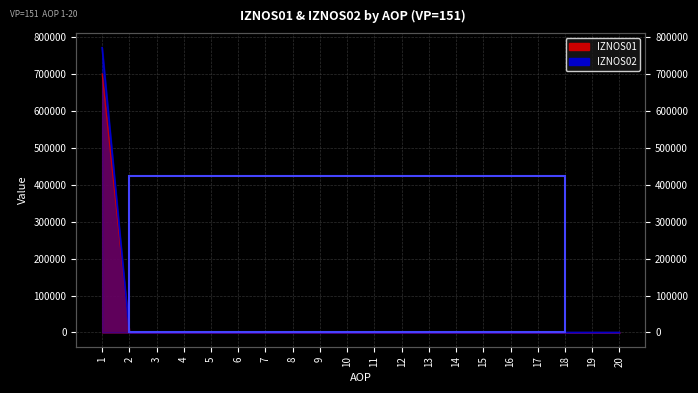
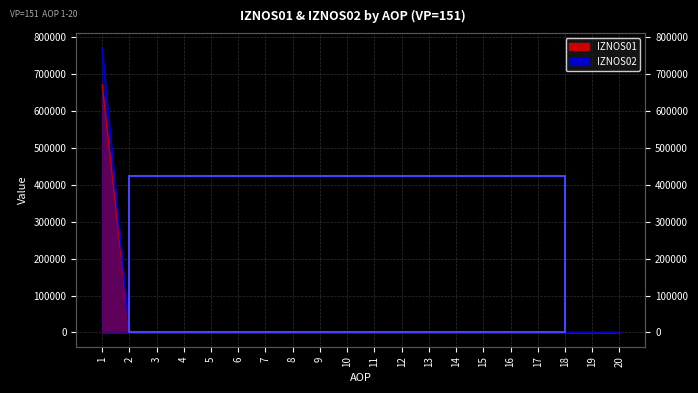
  {
    "IZNOS01": {
-     "1": 700000
+     "1": 670000
    },
    "IZNOS02": {
      "1": 770000
    }
  }
